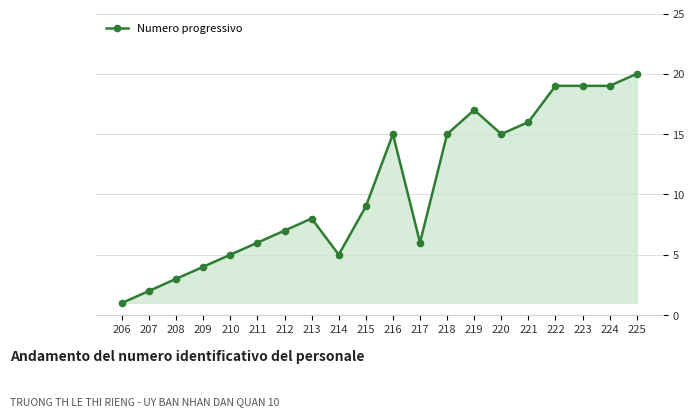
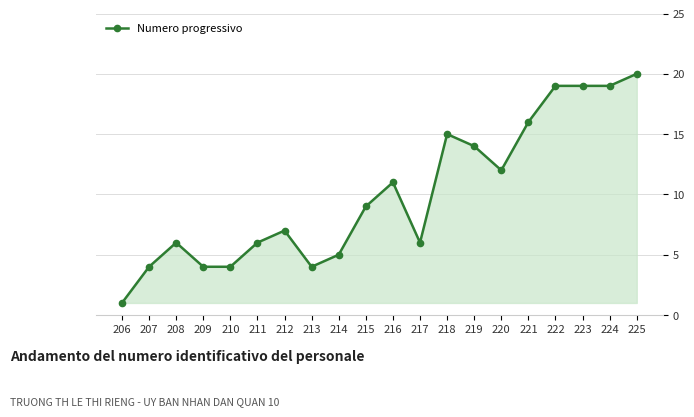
  {
    "206": 1,
-   "207": 2,
-   "208": 3,
+   "207": 4,
+   "208": 6,
    "209": 4,
-   "210": 5,
+   "210": 4,
    "211": 6,
    "212": 7,
-   "213": 8,
+   "213": 4,
    "214": 5,
    "215": 9,
-   "216": 15,
+   "216": 11,
    "217": 6,
    "218": 15,
-   "219": 17,
-   "220": 15,
+   "219": 14,
+   "220": 12,
    "221": 16,
    "222": 19,
    "223": 19,
    "224": 19,
    "225": 20
  }
